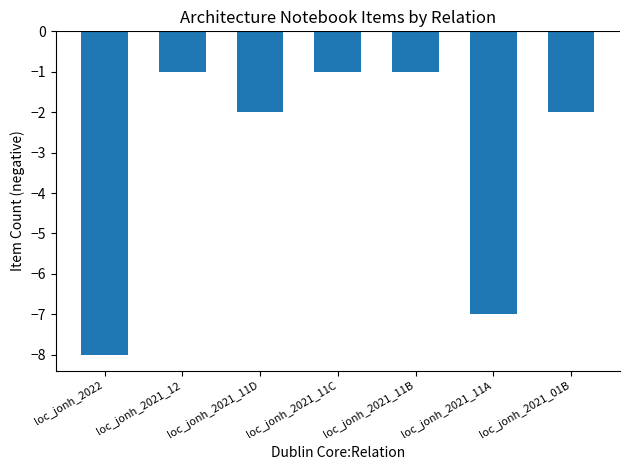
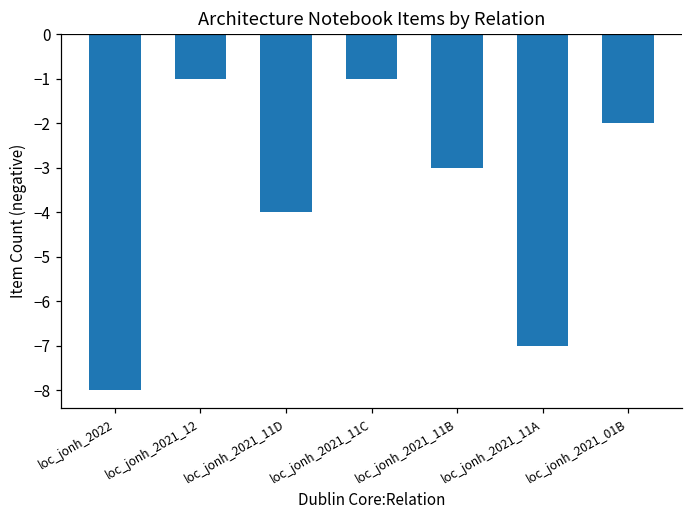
  {
    "loc_jonh_2022": -8,
    "loc_jonh_2021_12": -1,
-   "loc_jonh_2021_11D": -2,
+   "loc_jonh_2021_11D": -4,
    "loc_jonh_2021_11C": -1,
-   "loc_jonh_2021_11B": -1,
+   "loc_jonh_2021_11B": -3,
    "loc_jonh_2021_11A": -7,
    "loc_jonh_2021_01B": -2
  }
